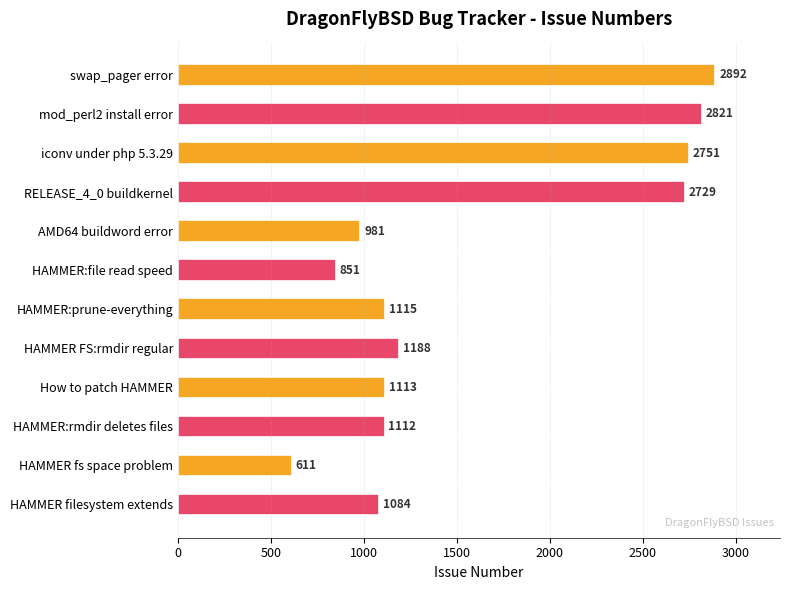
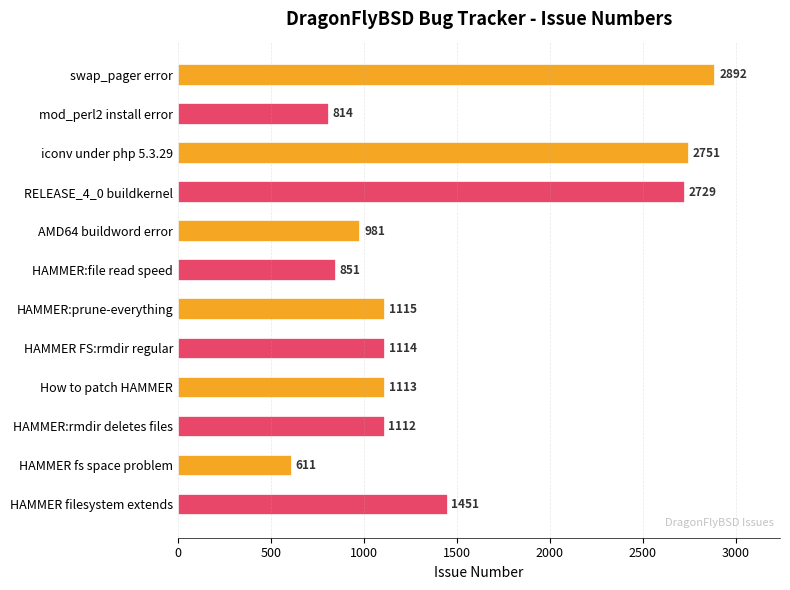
  {
    "swap_pager error": 2892,
-   "mod_perl2 install error": 2821,
+   "mod_perl2 install error": 814,
    "iconv under php 5.3.29": 2751,
    "RELEASE_4_0 buildkernel": 2729,
    "AMD64 buildword error": 981,
    "HAMMER:file read speed": 851,
    "HAMMER:prune-everything": 1115,
-   "HAMMER FS:rmdir regular": 1188,
+   "HAMMER FS:rmdir regular": 1114,
    "How to patch HAMMER": 1113,
    "HAMMER:rmdir deletes files": 1112,
    "HAMMER fs space problem": 611,
-   "HAMMER filesystem extends": 1084
+   "HAMMER filesystem extends": 1451
  }
